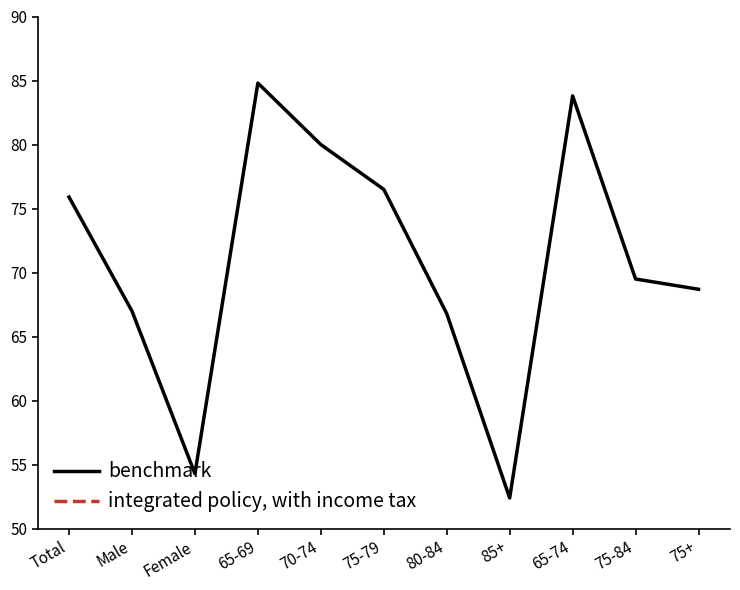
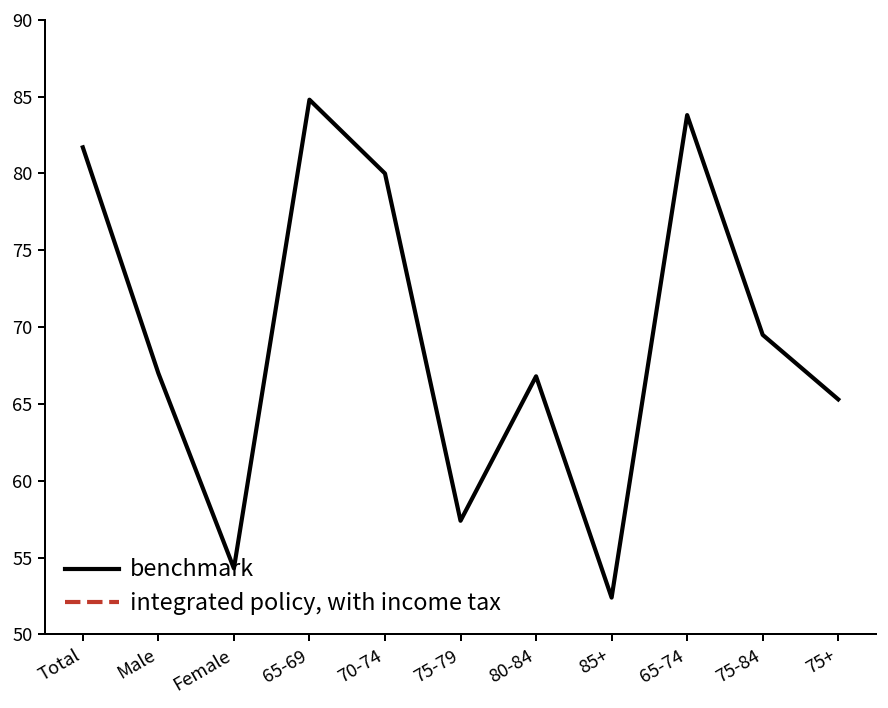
  {
    "benchmark": {
-     "Total": 75.9,
+     "Total": 81.7,
      "Male": 67.0,
      "Female": 54.3,
      "65-69": 84.8,
      "70-74": 80.0,
-     "75-79": 76.5,
+     "75-79": 57.4,
      "80-84": 66.8,
      "85+": 52.4,
      "65-74": 83.8,
      "75-84": 69.5,
-     "75+": 68.7
+     "75+": 65.3
    }
  }
